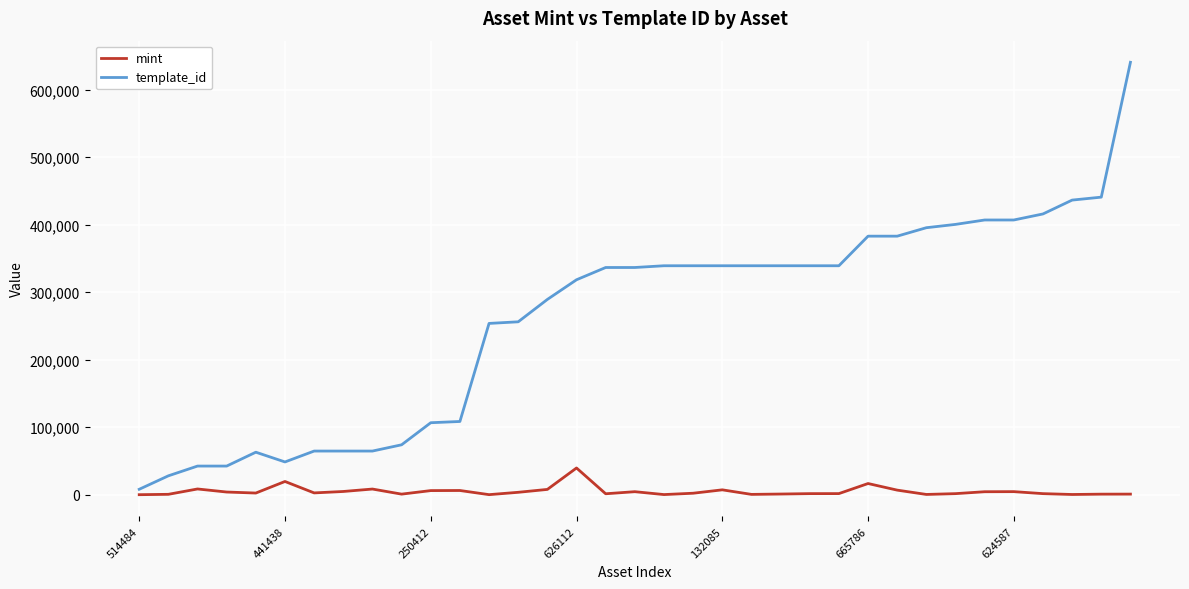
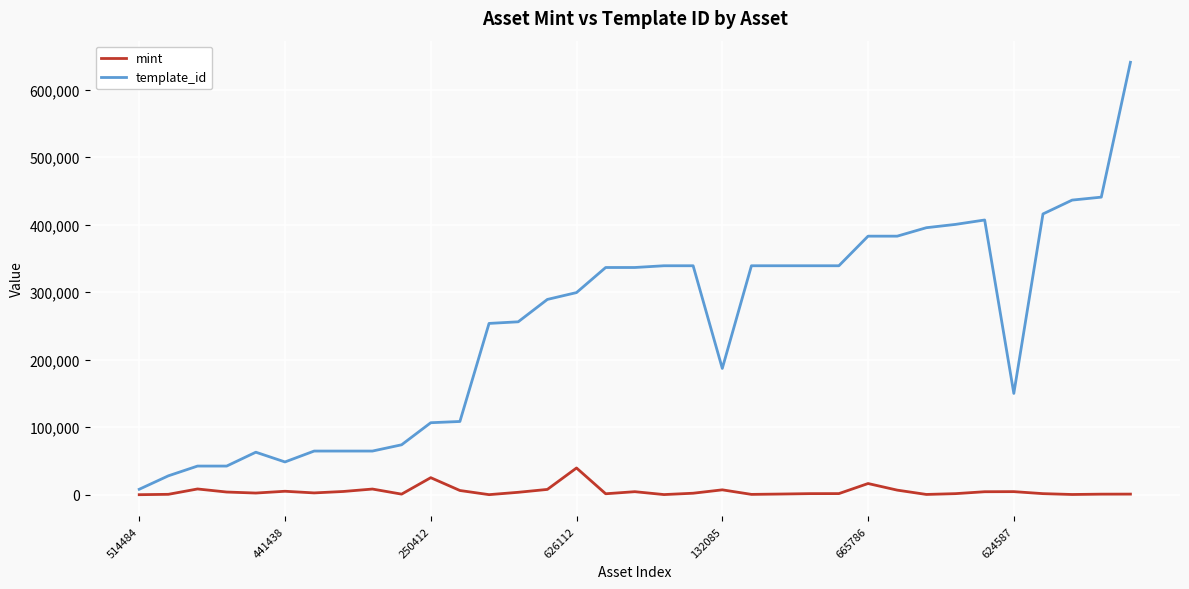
  {
    "mint": {
      "514484": "0",
-     "441438": "20,000",
-     "250412": "10,000",
+     "441438": "10,000",
+     "250412": "30,000",
      "626112": "40,000",
      "132085": "10,000",
      "665786": "20,000",
      "624587": "0"
    },
    "template_id": {
      "514484": "10,000",
      "441438": "50,000",
      "250412": "110,000",
-     "626112": "320,000",
-     "132085": "340,000",
+     "626112": "300,000",
+     "132085": "190,000",
      "665786": "380,000",
-     "624587": "410,000"
+     "624587": "150,000"
    }
  }
